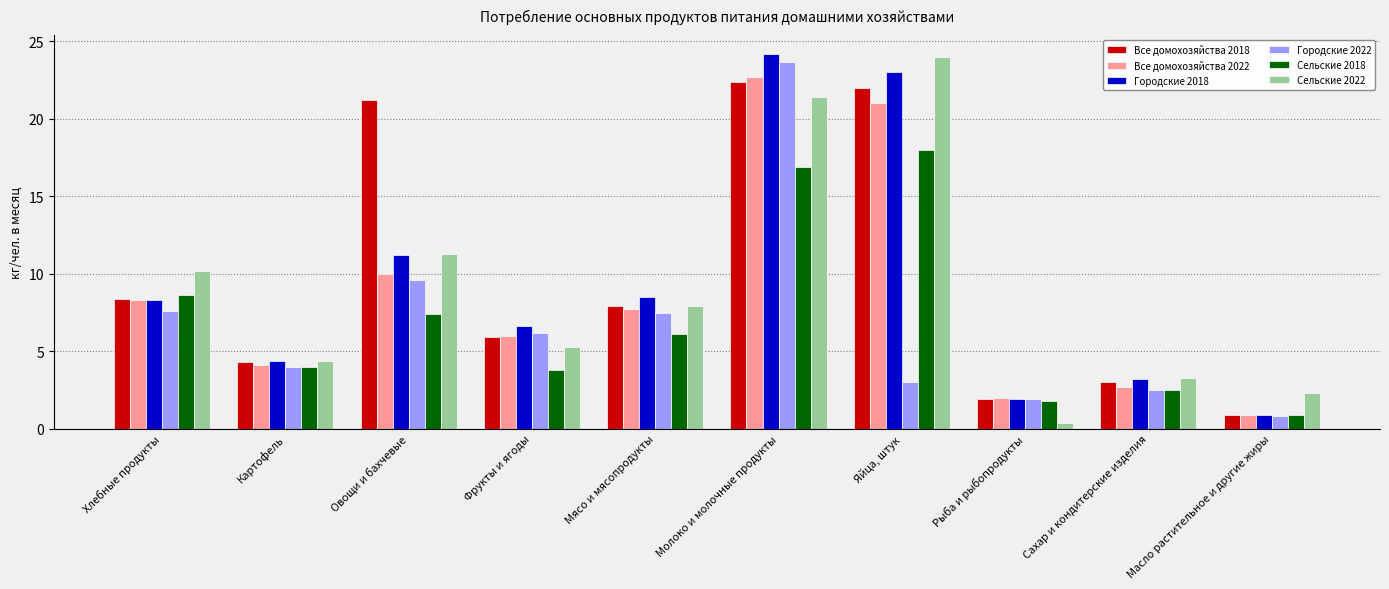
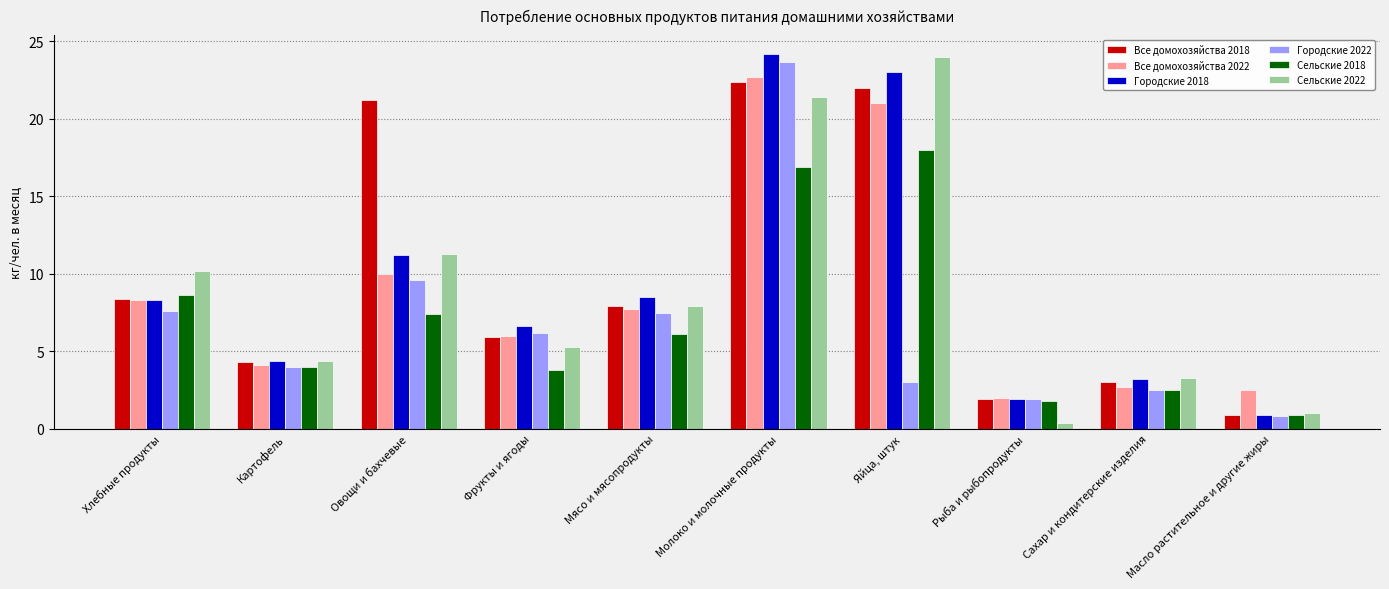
  {
    "Все домохозяйства 2018": {
      "Хлебные продукты": 8.4,
      "Картофель": 4.3,
      "Овощи и бахчевые": 21.2,
      "Фрукты и ягоды": 5.9,
      "Мясо и мясопродукты": 7.9,
      "Молоко и молочные продукты": 22.4,
      "Яйца, штук": 22.0,
      "Рыба и рыбопродукты": 1.9,
      "Сахар и кондитерские изделия": 3.0,
      "Масло растительное и другие жиры": 0.9
    },
    "Все домохозяйства 2022": {
      "Хлебные продукты": 8.3,
      "Картофель": 4.1,
      "Овощи и бахчевые": 10.0,
      "Фрукты и ягоды": 6.0,
      "Мясо и мясопродукты": 7.7,
      "Молоко и молочные продукты": 22.7,
      "Яйца, штук": 21.0,
      "Рыба и рыбопродукты": 2.0,
      "Сахар и кондитерские изделия": 2.7,
-     "Масло растительное и другие жиры": 0.9
+     "Масло растительное и другие жиры": 2.5
    },
    "Городские 2018": {
      "Хлебные продукты": 8.3,
      "Картофель": 4.4,
      "Овощи и бахчевые": 11.2,
      "Фрукты и ягоды": 6.6,
      "Мясо и мясопродукты": 8.5,
      "Молоко и молочные продукты": 24.2,
      "Яйца, штук": 23.0,
      "Рыба и рыбопродукты": 1.9,
      "Сахар и кондитерские изделия": 3.2,
      "Масло растительное и другие жиры": 0.9
    },
    "Городские 2022": {
      "Хлебные продукты": 7.6,
      "Картофель": 4.0,
      "Овощи и бахчевые": 9.6,
      "Фрукты и ягоды": 6.2,
      "Мясо и мясопродукты": 7.5,
      "Молоко и молочные продукты": 23.7,
      "Яйца, штук": 3.0,
      "Рыба и рыбопродукты": 1.9,
      "Сахар и кондитерские изделия": 2.5,
      "Масло растительное и другие жиры": 0.8
    },
    "Сельские 2018": {
      "Хлебные продукты": 8.6,
      "Картофель": 4.0,
      "Овощи и бахчевые": 7.4,
      "Фрукты и ягоды": 3.8,
      "Мясо и мясопродукты": 6.1,
      "Молоко и молочные продукты": 16.9,
      "Яйца, штук": 18.0,
      "Рыба и рыбопродукты": 1.8,
      "Сахар и кондитерские изделия": 2.5,
      "Масло растительное и другие жиры": 0.9
    },
    "Сельские 2022": {
      "Хлебные продукты": 10.2,
      "Картофель": 4.4,
      "Овощи и бахчевые": 11.3,
      "Фрукты и ягоды": 5.3,
      "Мясо и мясопродукты": 7.9,
      "Молоко и молочные продукты": 21.4,
      "Яйца, штук": 24.0,
      "Рыба и рыбопродукты": 0.4,
      "Сахар и кондитерские изделия": 3.3,
-     "Масло растительное и другие жиры": 2.3
+     "Масло растительное и другие жиры": 1.0
    }
  }
